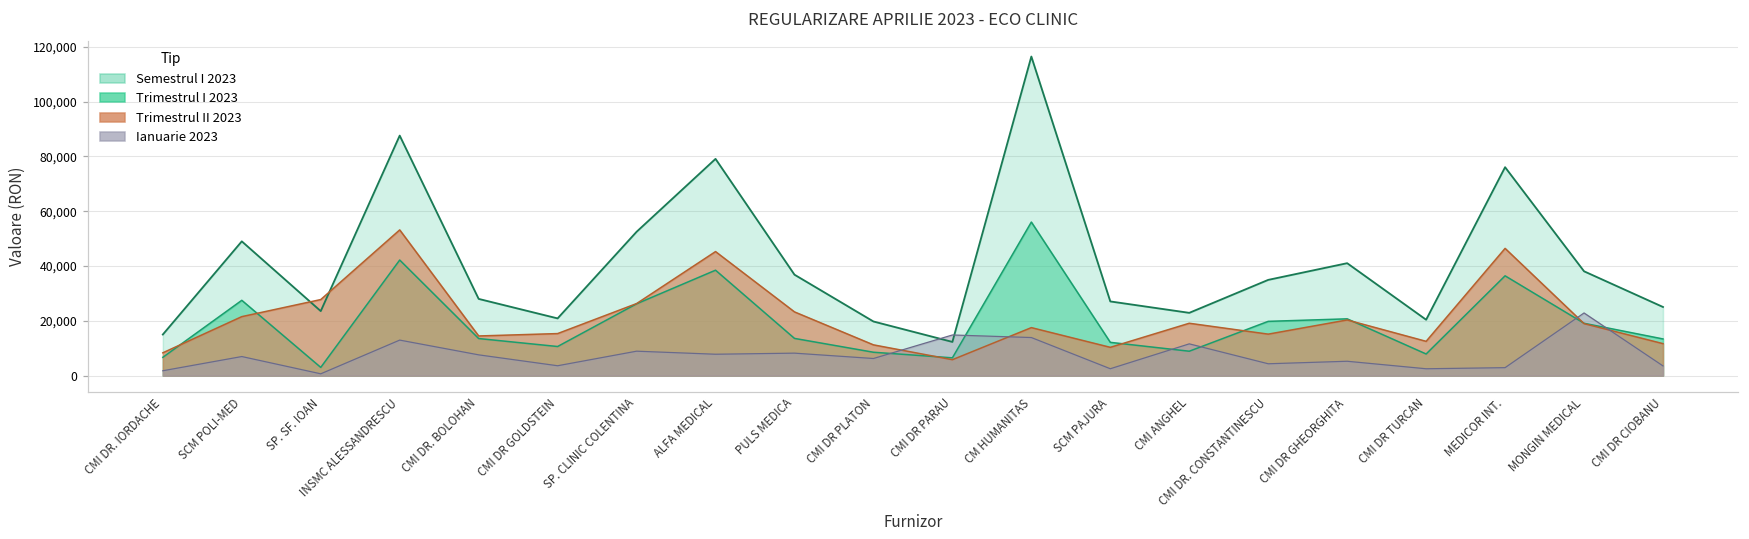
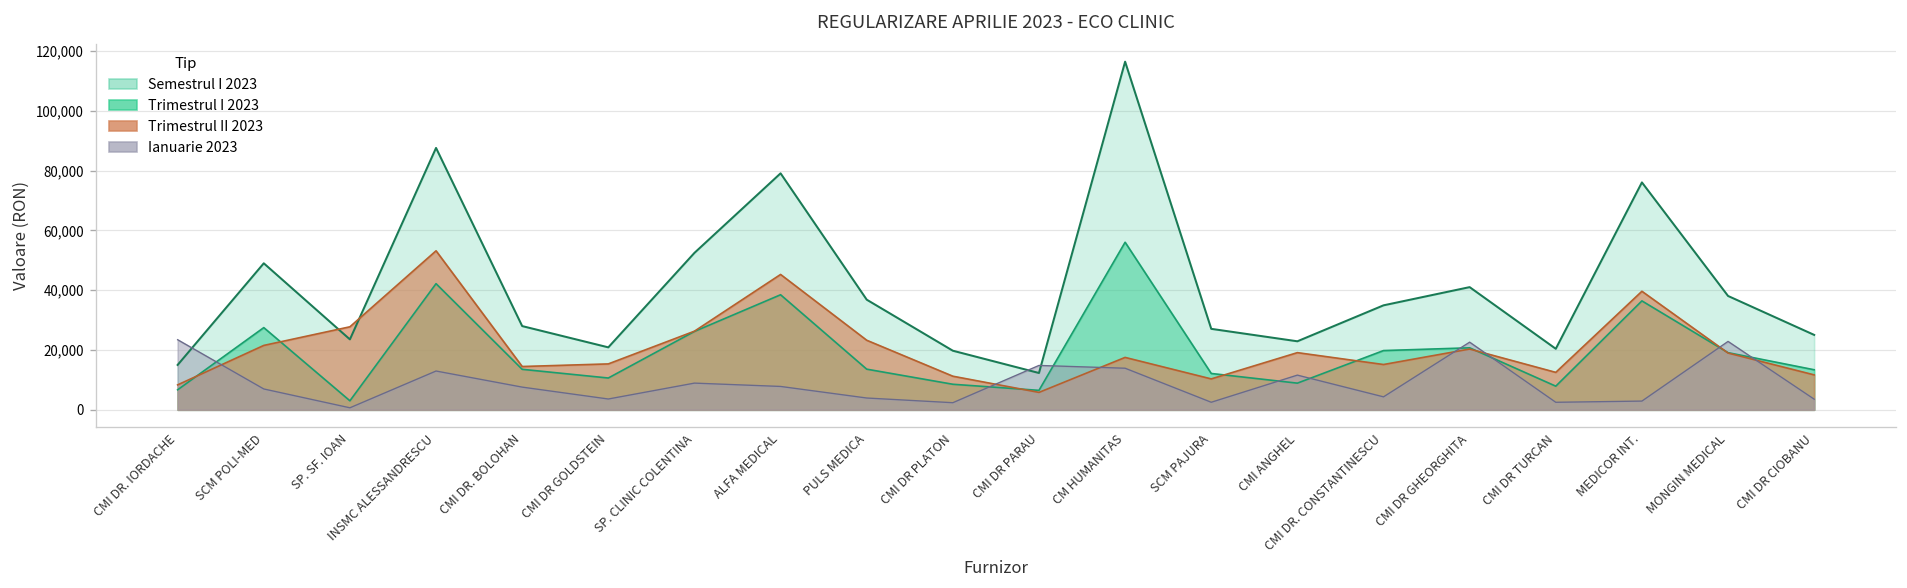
  {
    "Trimestrul II 2023": {
      "CMI DR. IORDACHE": "8,000",
      "SCM POLI-MED": "22,000",
      "SP. SF. IOAN": "28,000",
      "INSMC ALESSANDRESCU": "53,000",
      "CMI DR GOLDSTEIN": "15,000",
      "ALFA MEDICAL": "45,000",
      "PULS MEDICA": "23,000",
      "CMI DR PLATON": "11,000",
      "CM HUMANITAS": "18,000",
      "SCM PAJURA": "10,000",
      "CMI ANGHEL": "19,000",
      "CMI DR. CONSTANTINESCU": "15,000",
      "CMI DR TURCAN": "13,000",
-     "MEDICOR INT.": "46,000",
+     "MEDICOR INT.": "40,000",
      "CMI DR CIOBANU": "12,000"
    },
    "Ianuarie 2023": {
-     "CMI DR. IORDACHE": "2,000",
+     "CMI DR. IORDACHE": "23,000",
      "SCM POLI-MED": "7,000",
      "SP. SF. IOAN": "1,000",
      "INSMC ALESSANDRESCU": "13,000",
      "CMI DR. BOLOHAN": "8,000",
      "CMI DR GOLDSTEIN": "4,000",
      "SP. CLINIC COLENTINA": "9,000",
      "ALFA MEDICAL": "8,000",
-     "PULS MEDICA": "8,000",
-     "CMI DR PLATON": "6,000",
+     "PULS MEDICA": "4,000",
+     "CMI DR PLATON": "2,000",
      "CMI DR PARAU": "15,000",
      "CM HUMANITAS": "14,000",
      "SCM PAJURA": "3,000",
      "CMI ANGHEL": "12,000",
      "CMI DR. CONSTANTINESCU": "4,000",
-     "CMI DR GHEORGHITA": "5,000",
+     "CMI DR GHEORGHITA": "23,000",
      "CMI DR TURCAN": "3,000",
      "MEDICOR INT.": "3,000",
      "MONGIN MEDICAL": "23,000",
      "CMI DR CIOBANU": "4,000"
    }
  }
